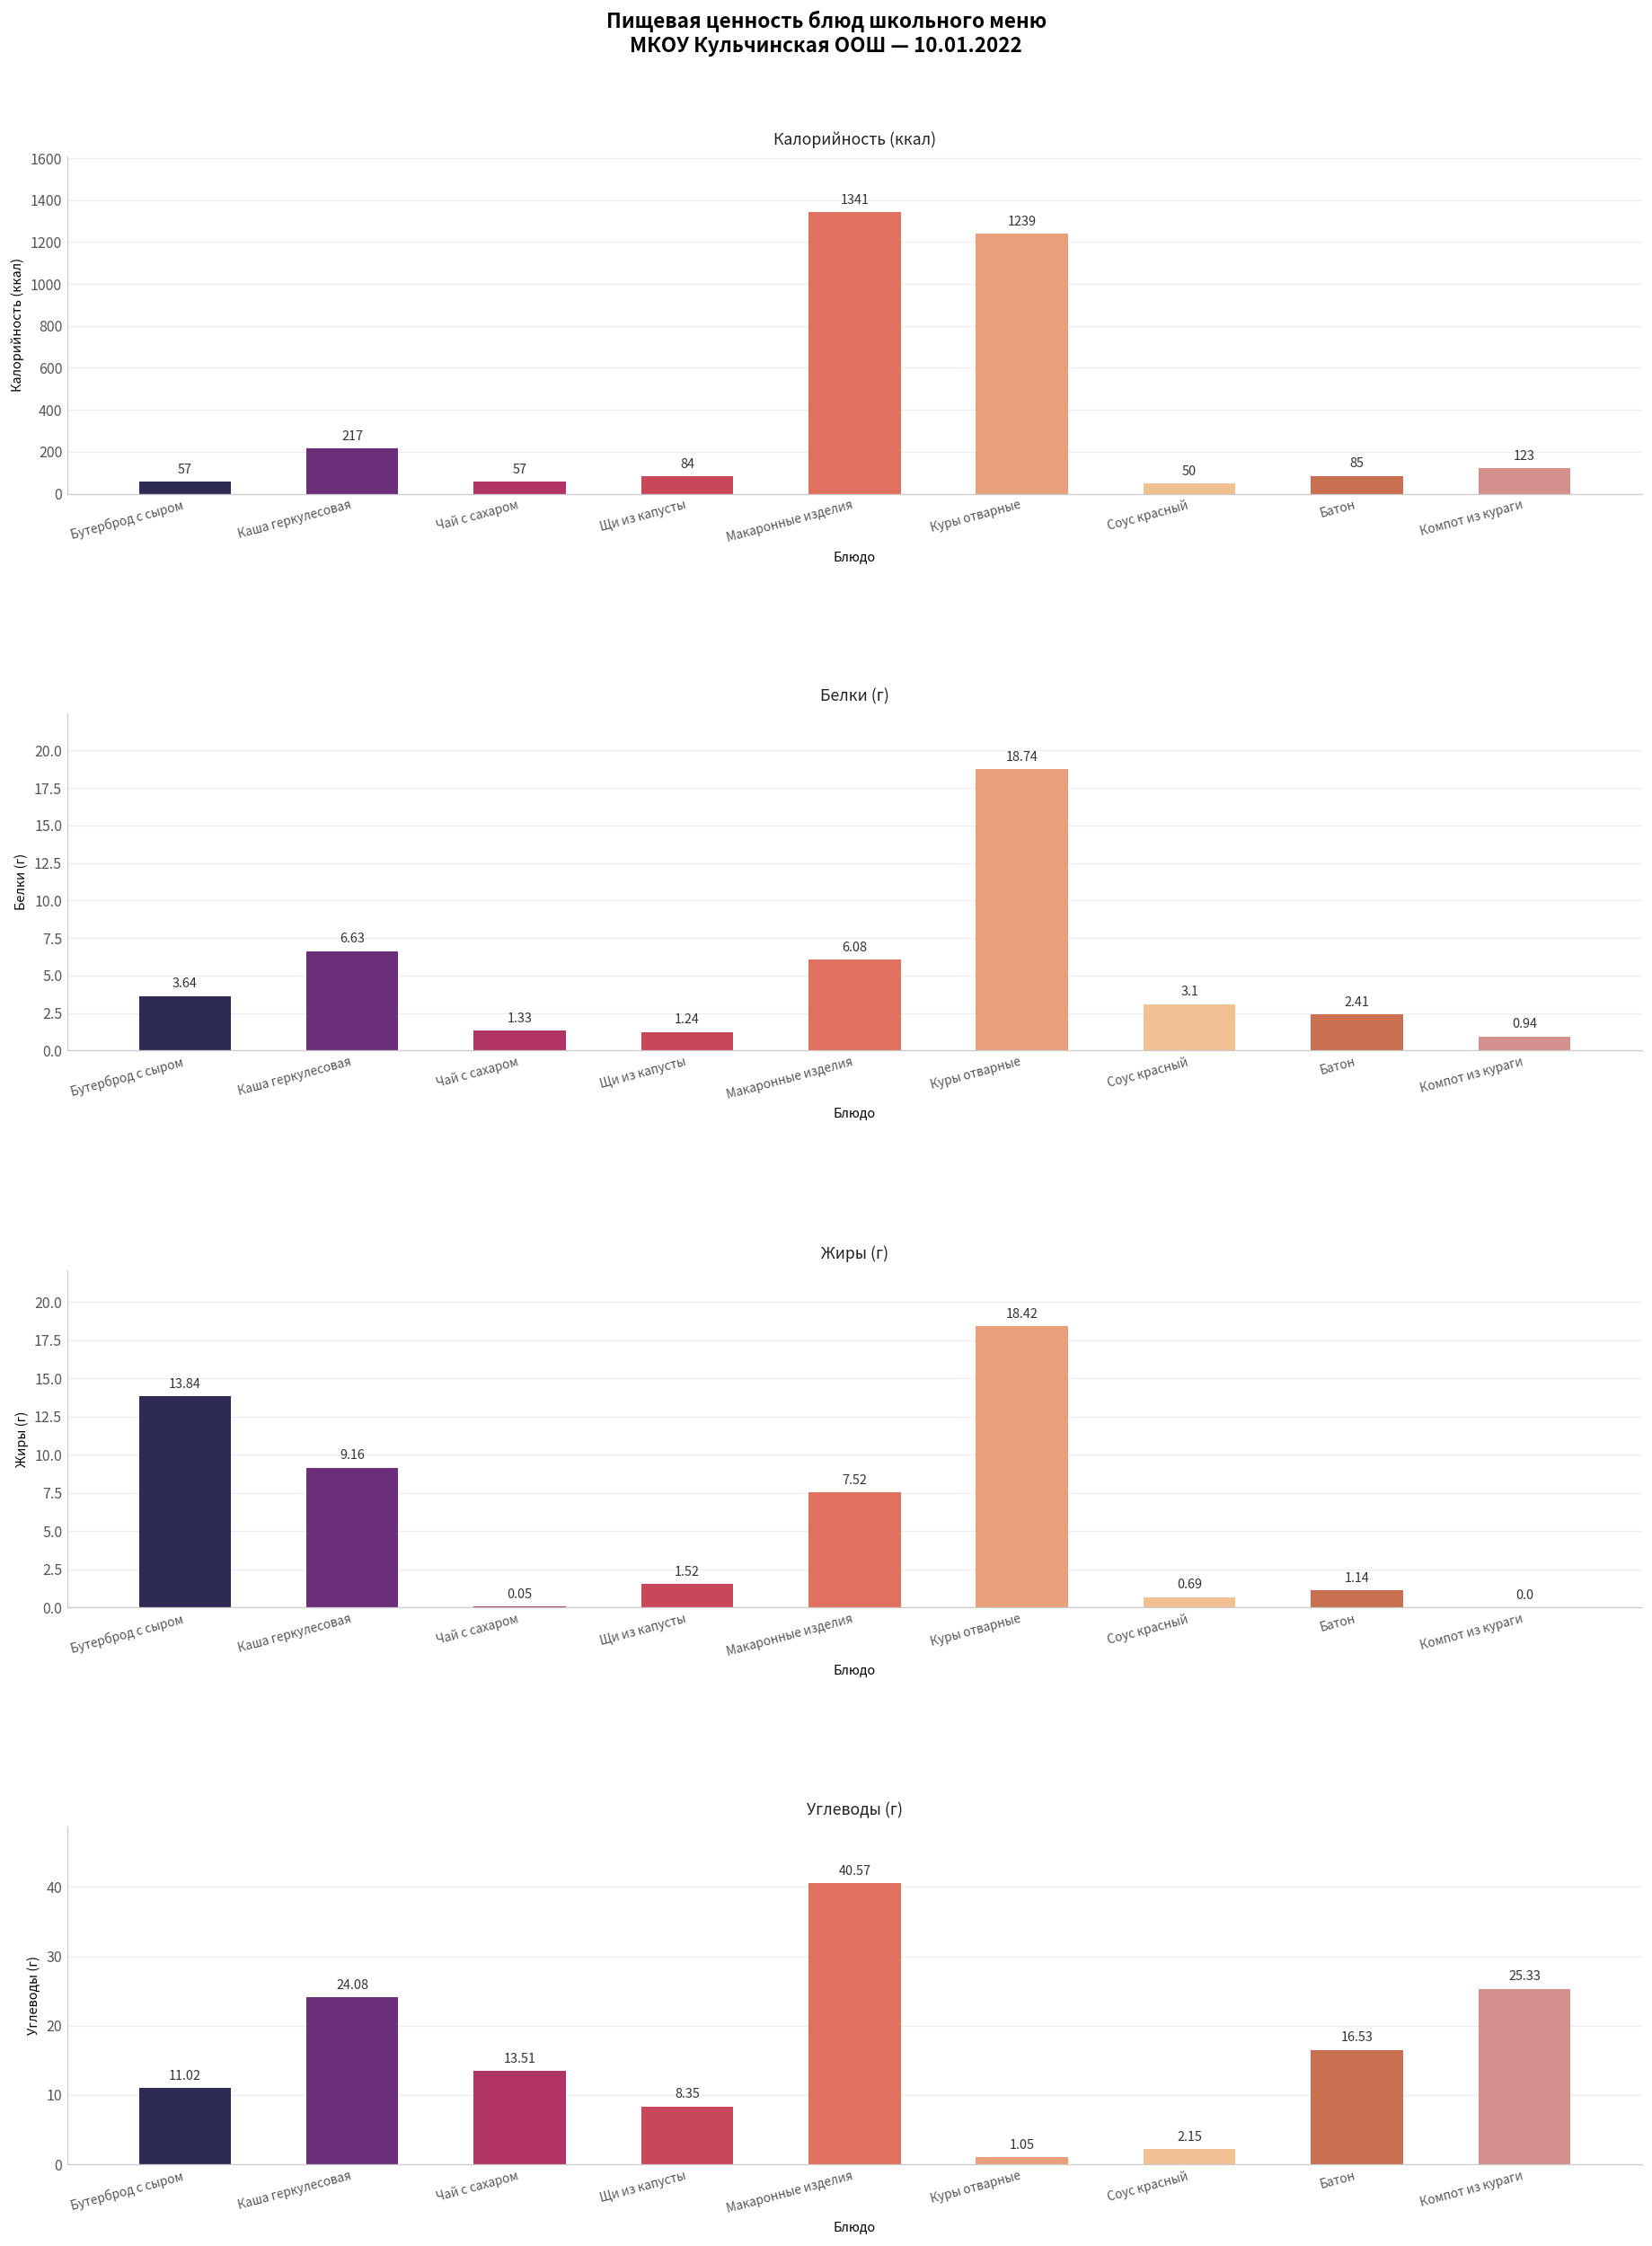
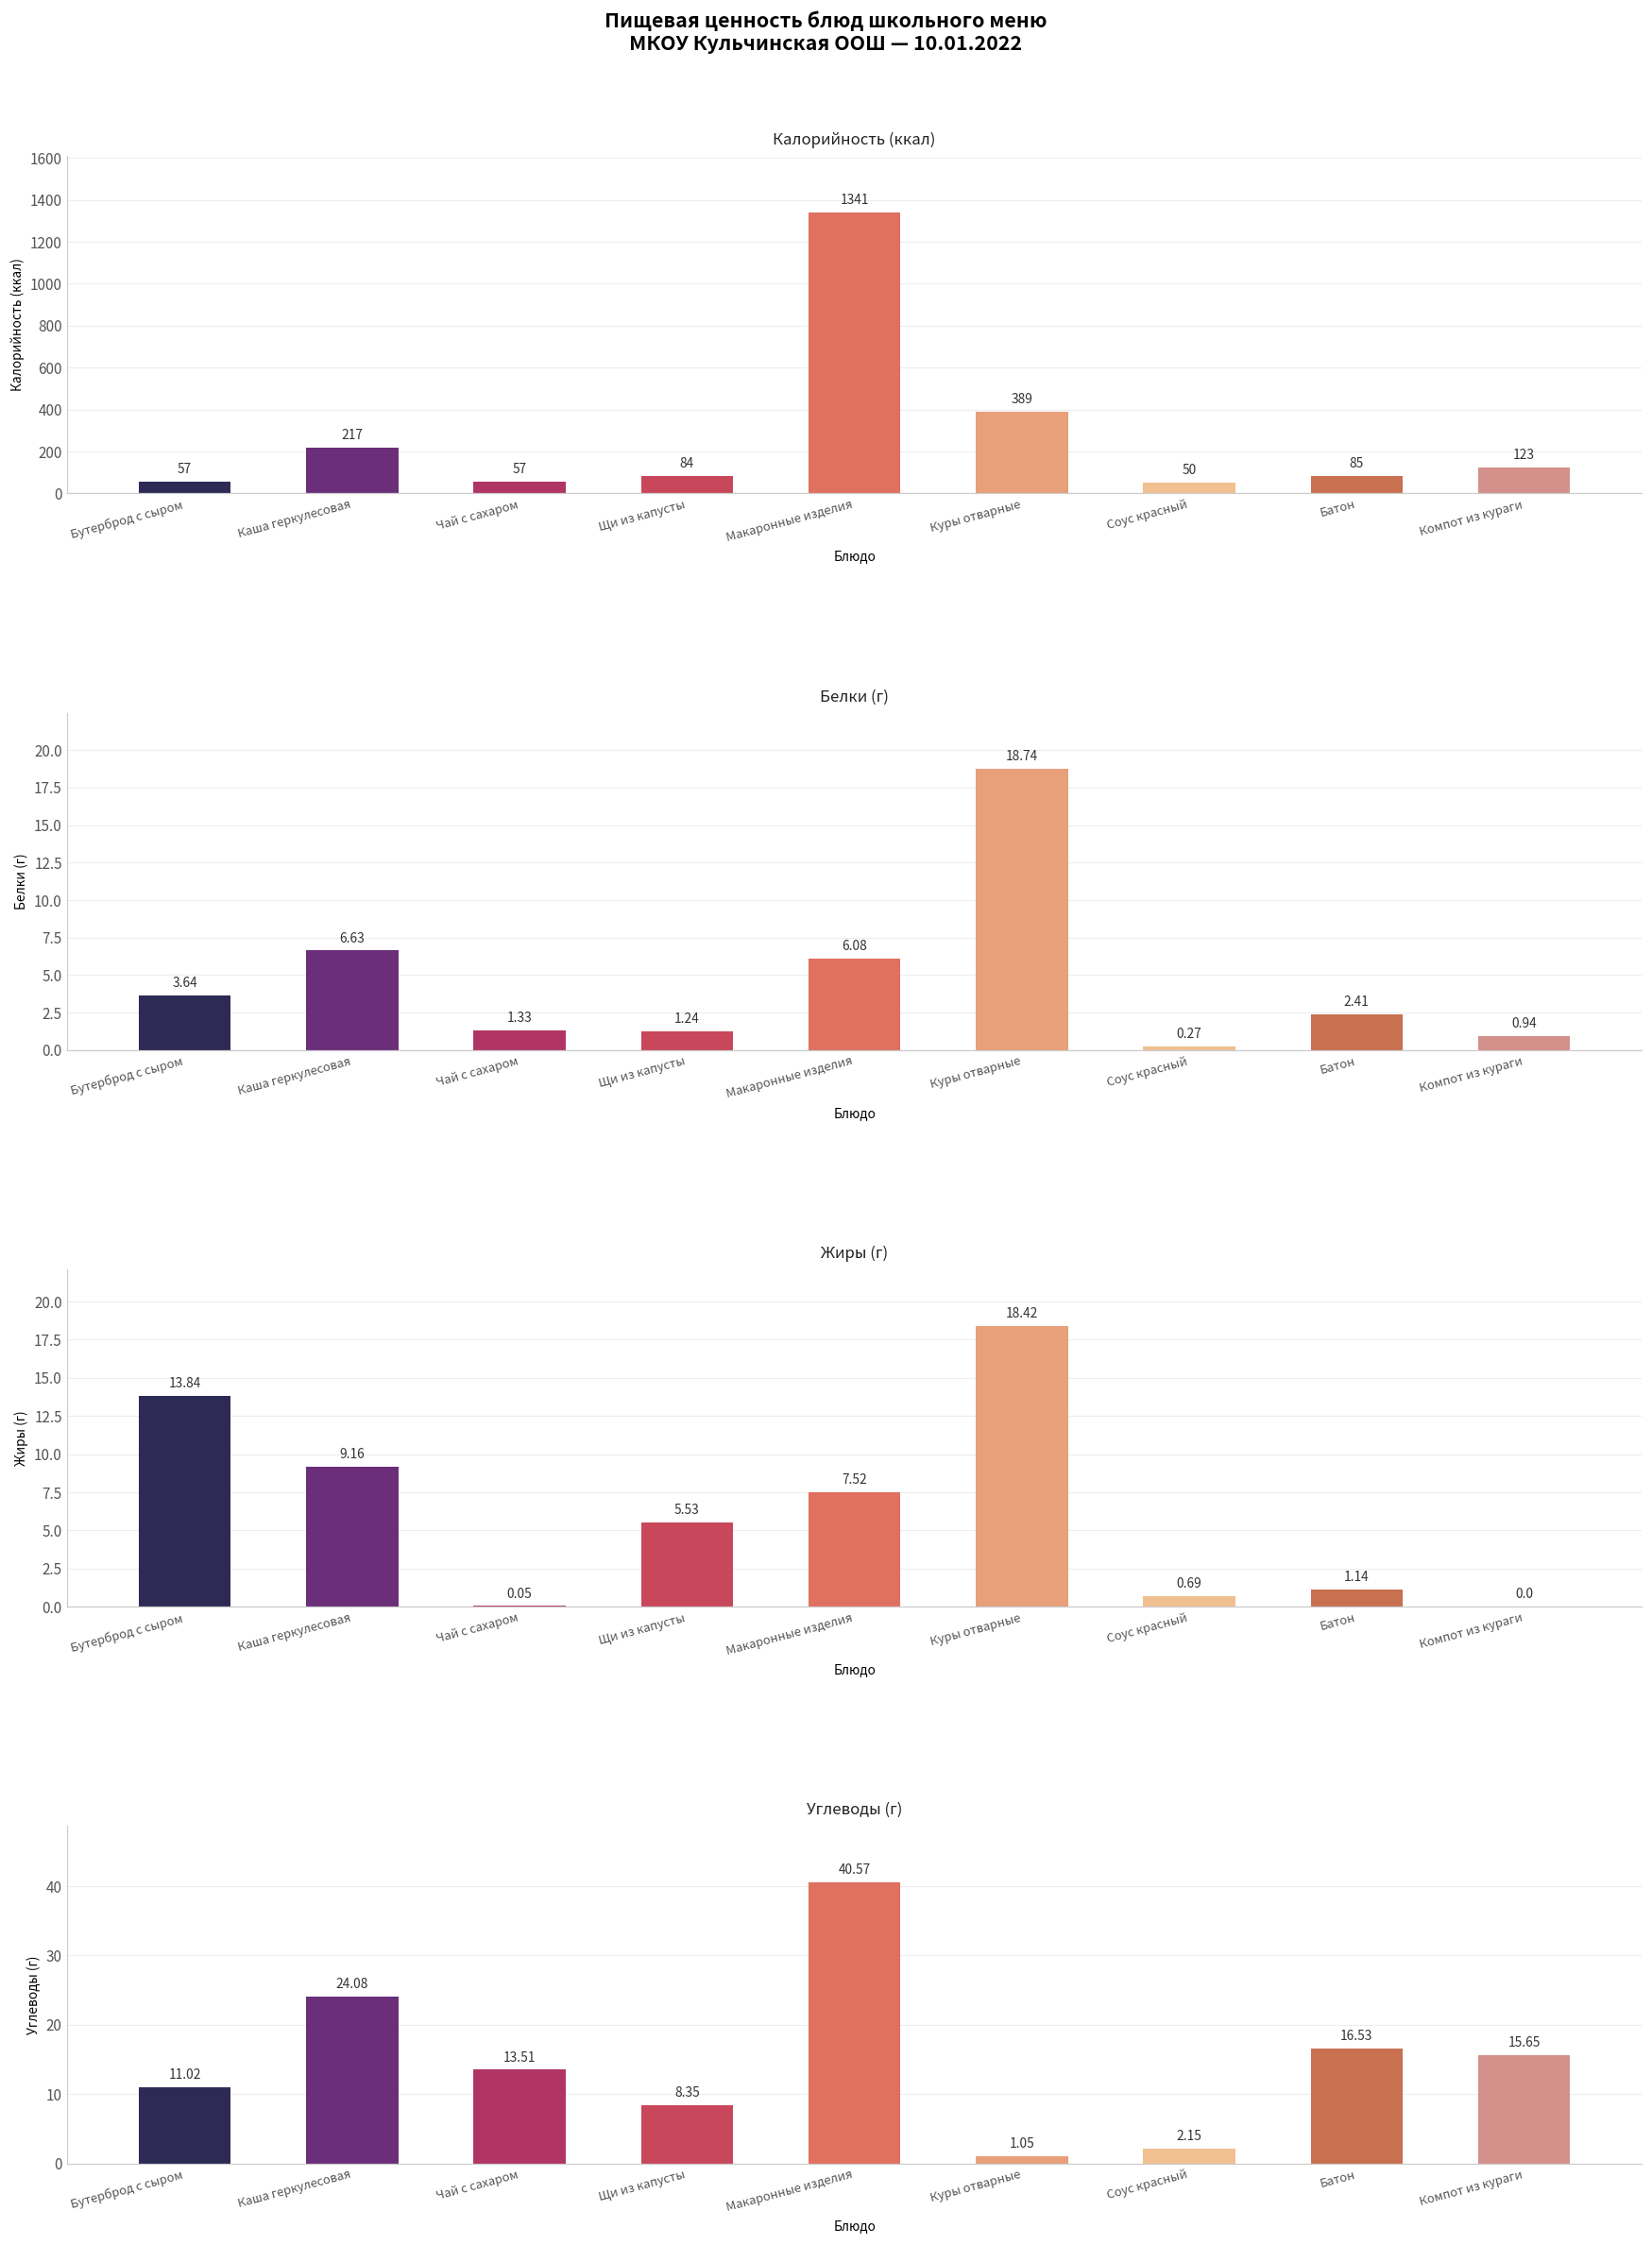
  {
    "Калорийность (ккал)": {
      "Бутерброд с сыром": 57,
      "Каша геркулесовая": 217,
      "Чай с сахаром": 57,
      "Щи из капусты": 84,
      "Макаронные изделия": 1341,
-     "Куры отварные": 1239,
+     "Куры отварные": 389,
      "Соус красный": 50,
      "Батон": 85,
      "Компот из кураги": 123
    },
    "Белки (г)": {
      "Бутерброд с сыром": 3.64,
      "Каша геркулесовая": 6.63,
      "Чай с сахаром": 1.33,
      "Щи из капусты": 1.24,
      "Макаронные изделия": 6.08,
      "Куры отварные": 18.74,
-     "Соус красный": 3.1,
+     "Соус красный": 0.27,
      "Батон": 2.41,
      "Компот из кураги": 0.94
    },
    "Жиры (г)": {
      "Бутерброд с сыром": 13.84,
      "Каша геркулесовая": 9.16,
      "Чай с сахаром": 0.05,
-     "Щи из капусты": 1.52,
+     "Щи из капусты": 5.53,
      "Макаронные изделия": 7.52,
      "Куры отварные": 18.42,
      "Соус красный": 0.69,
      "Батон": 1.14,
      "Компот из кураги": 0.0
    },
    "Углеводы (г)": {
      "Бутерброд с сыром": 11.02,
      "Каша геркулесовая": 24.08,
      "Чай с сахаром": 13.51,
      "Щи из капусты": 8.35,
      "Макаронные изделия": 40.57,
      "Куры отварные": 1.05,
      "Соус красный": 2.15,
      "Батон": 16.53,
-     "Компот из кураги": 25.33
+     "Компот из кураги": 15.65
    }
  }
